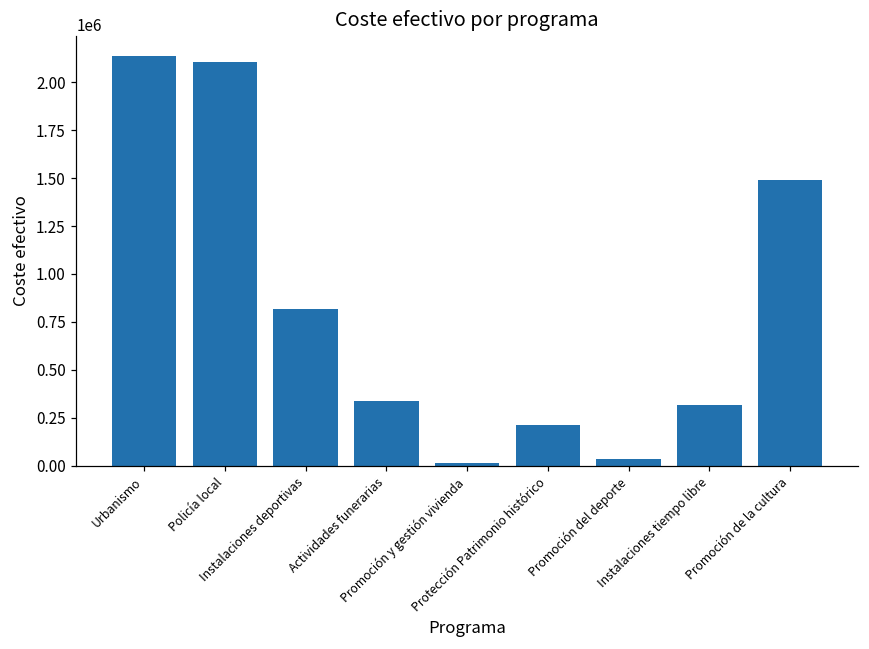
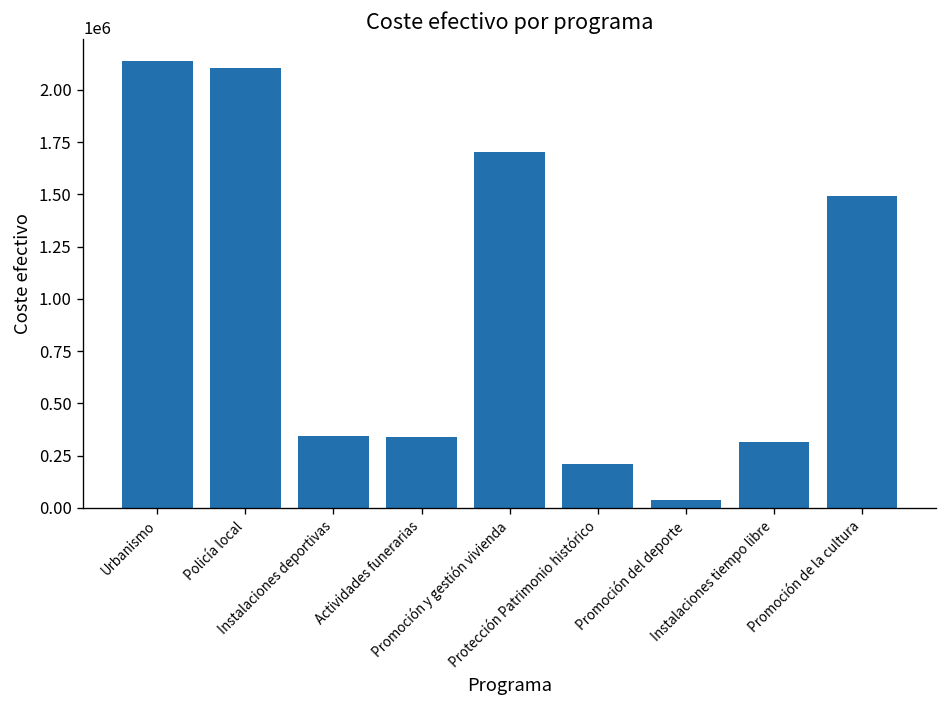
  {
    "Urbanismo": 2140000,
    "Policía local": 2100000,
-   "Instalaciones deportivas": 820000,
+   "Instalaciones deportivas": 340000,
    "Actividades funerarias": 340000,
-   "Promoción y gestión vivienda": 10000,
+   "Promoción y gestión vivienda": 1700000,
    "Protección Patrimonio histórico": 210000,
    "Promoción del deporte": 40000,
    "Instalaciones tiempo libre": 320000,
    "Promoción de la cultura": 1490000
  }
